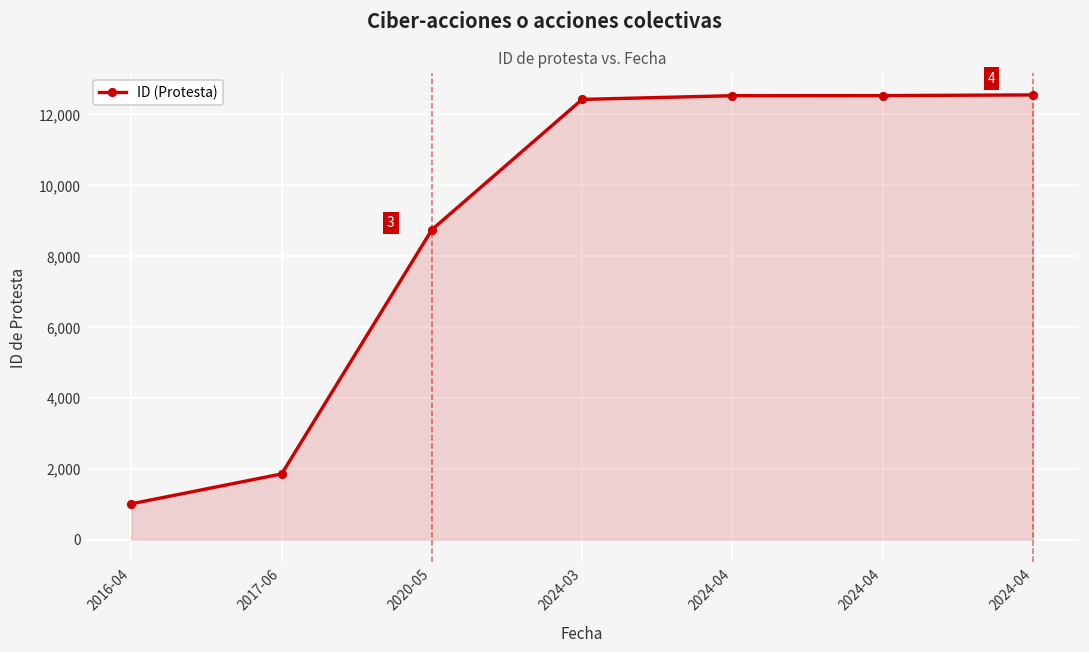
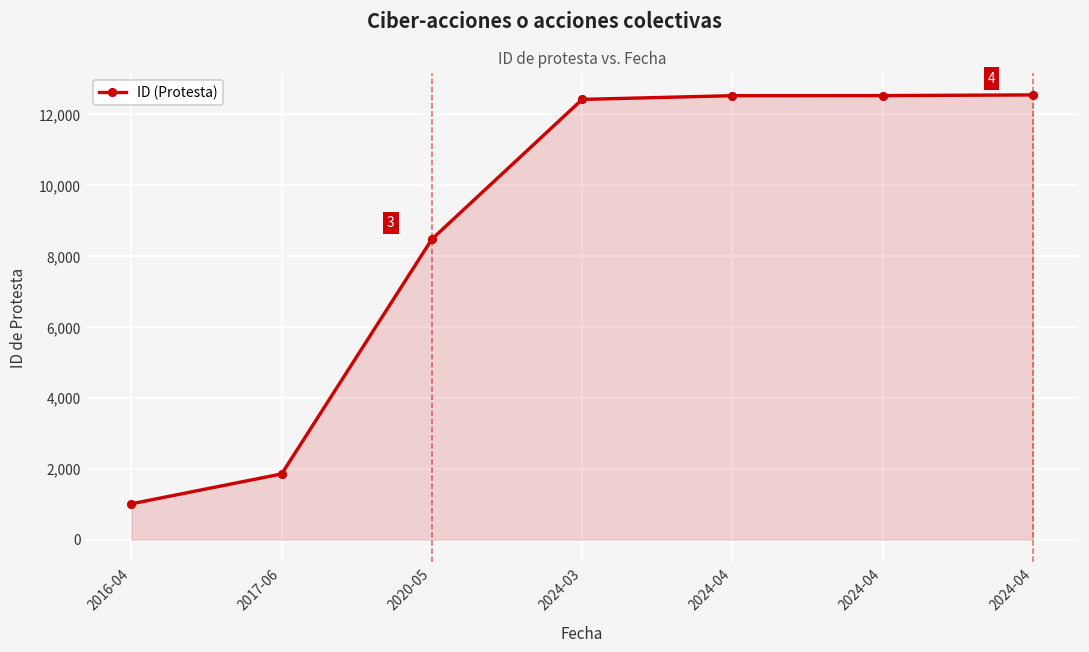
  {
    "2016-04": "1,000",
    "2017-06": "1,900",
-   "2020-05": "8,700",
+   "2020-05": "8,500",
    "2024-03": "12,400"
  }
